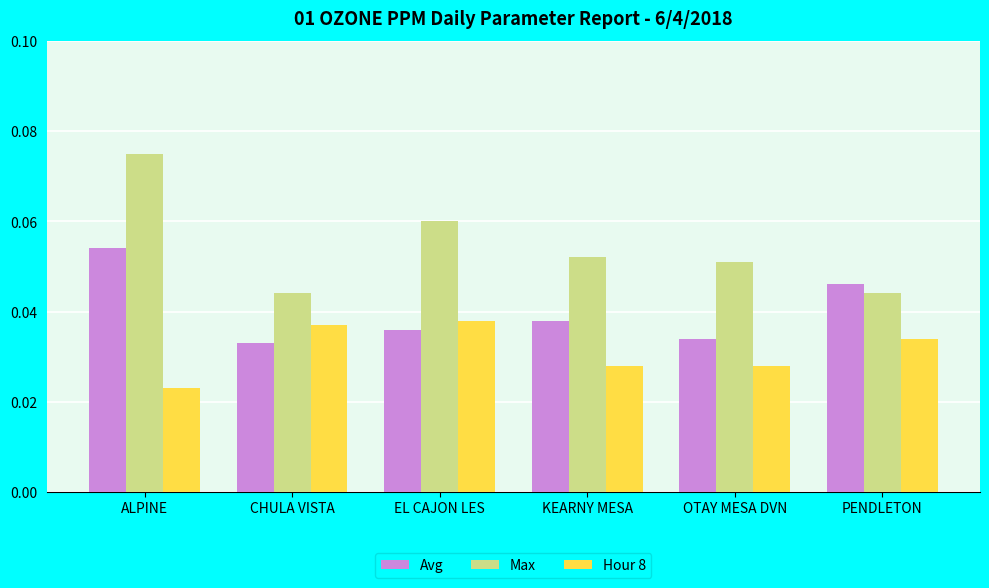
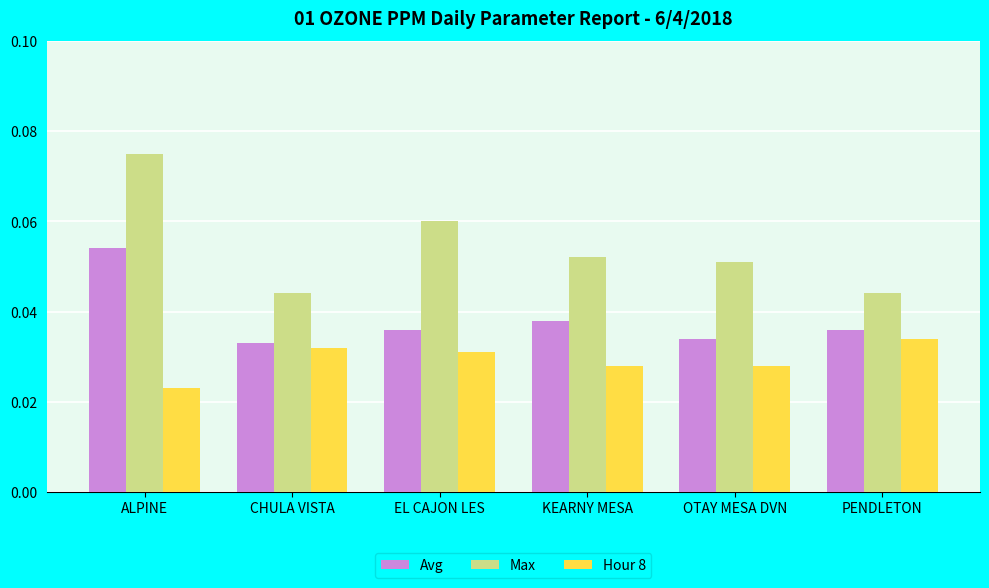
  {
    "Avg": {
      "ALPINE": 0.054,
      "CHULA VISTA": 0.033,
      "EL CAJON LES": 0.036,
      "KEARNY MESA": 0.038,
      "OTAY MESA DVN": 0.034,
-     "PENDLETON": 0.046
+     "PENDLETON": 0.036
    },
    "Max": {
      "ALPINE": 0.075,
      "CHULA VISTA": 0.044,
      "EL CAJON LES": 0.060,
      "KEARNY MESA": 0.052,
      "OTAY MESA DVN": 0.051,
      "PENDLETON": 0.044
    },
    "Hour 8": {
      "ALPINE": 0.023,
-     "CHULA VISTA": 0.037,
-     "EL CAJON LES": 0.038,
+     "CHULA VISTA": 0.032,
+     "EL CAJON LES": 0.031,
      "KEARNY MESA": 0.028,
      "OTAY MESA DVN": 0.028,
      "PENDLETON": 0.034
    }
  }
